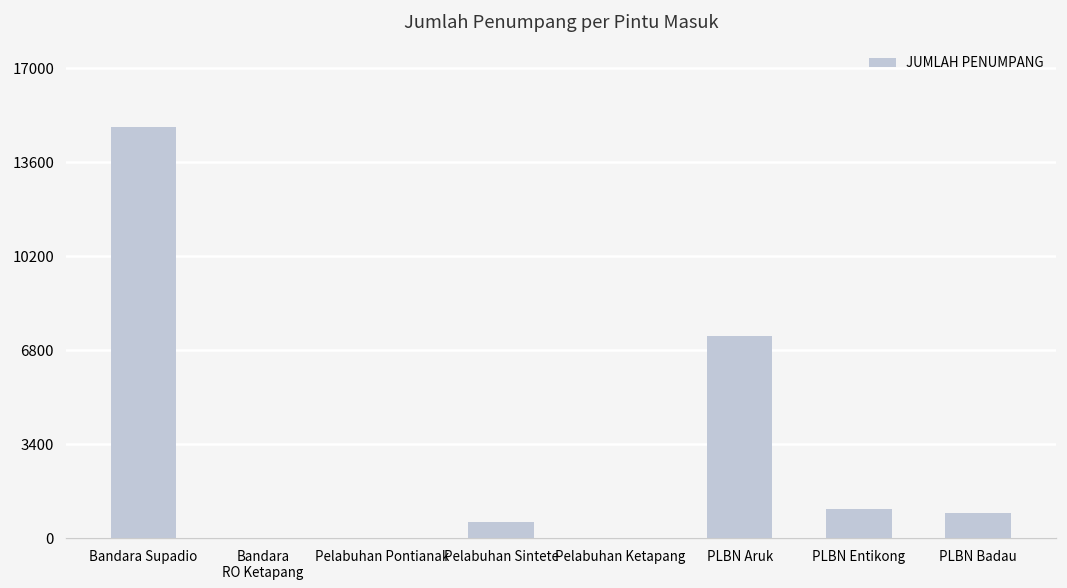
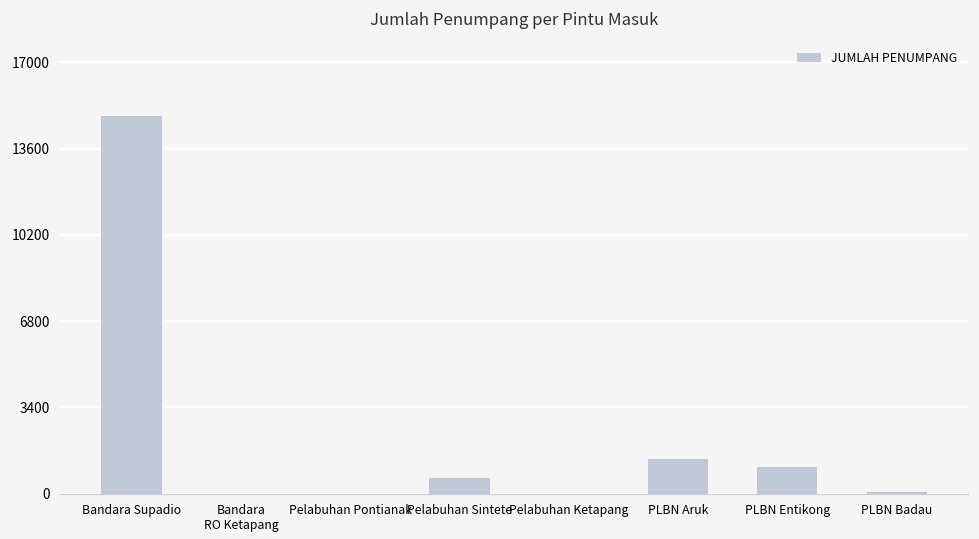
  {
    "Bandara Supadio": 14900,
    "Bandara RO Ketapang": 0,
    "Pelabuhan Pontianak": 0,
    "Pelabuhan Sintete": 600,
    "Pelabuhan Ketapang": 0,
-   "PLBN Aruk": 7300,
+   "PLBN Aruk": 1400,
    "PLBN Entikong": 1100,
-   "PLBN Badau": 900
+   "PLBN Badau": 100
  }
